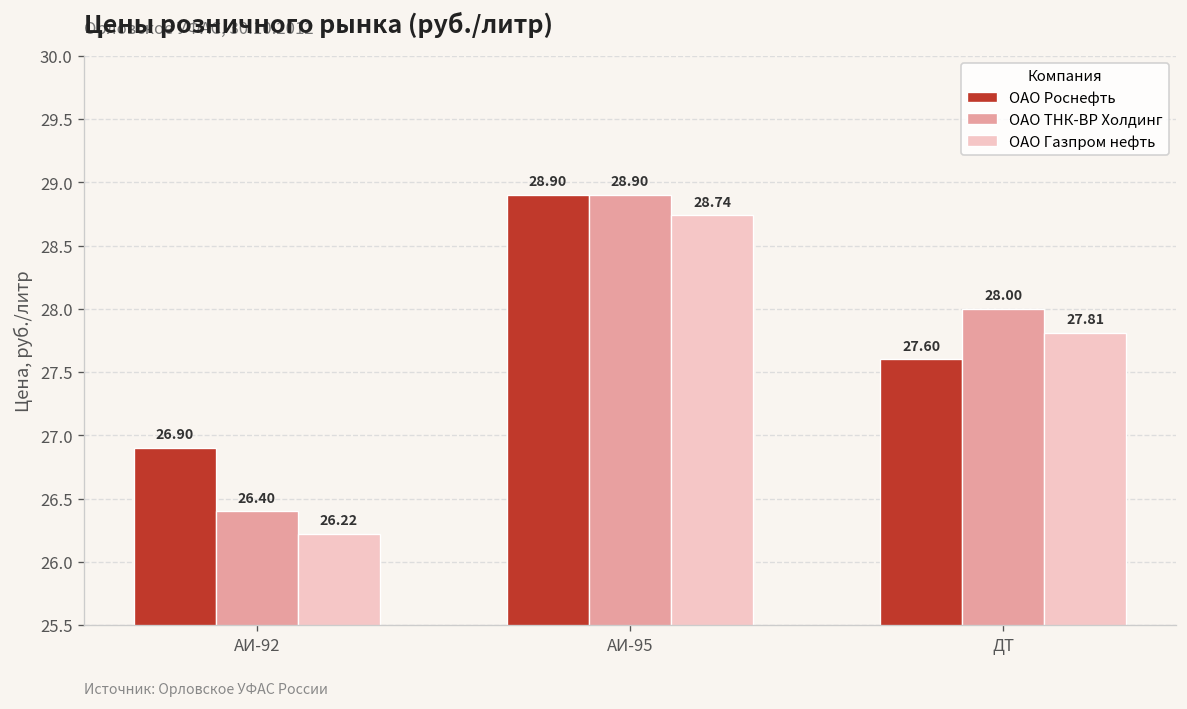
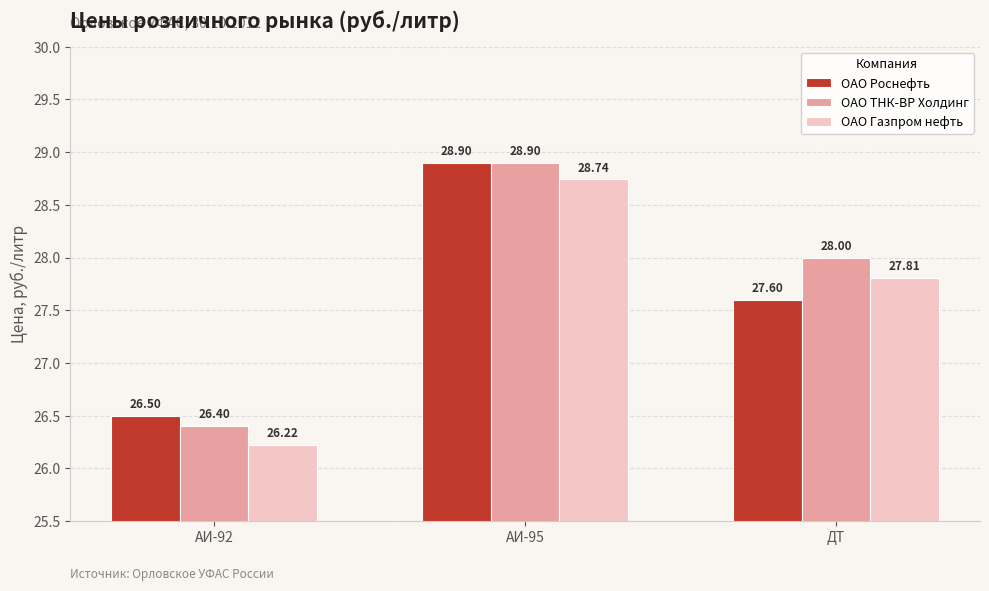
  {
    "ОАО Роснефть": {
-     "АИ-92": 26.90,
+     "АИ-92": 26.50,
      "АИ-95": 28.90,
      "ДТ": 27.60
    }
  }
